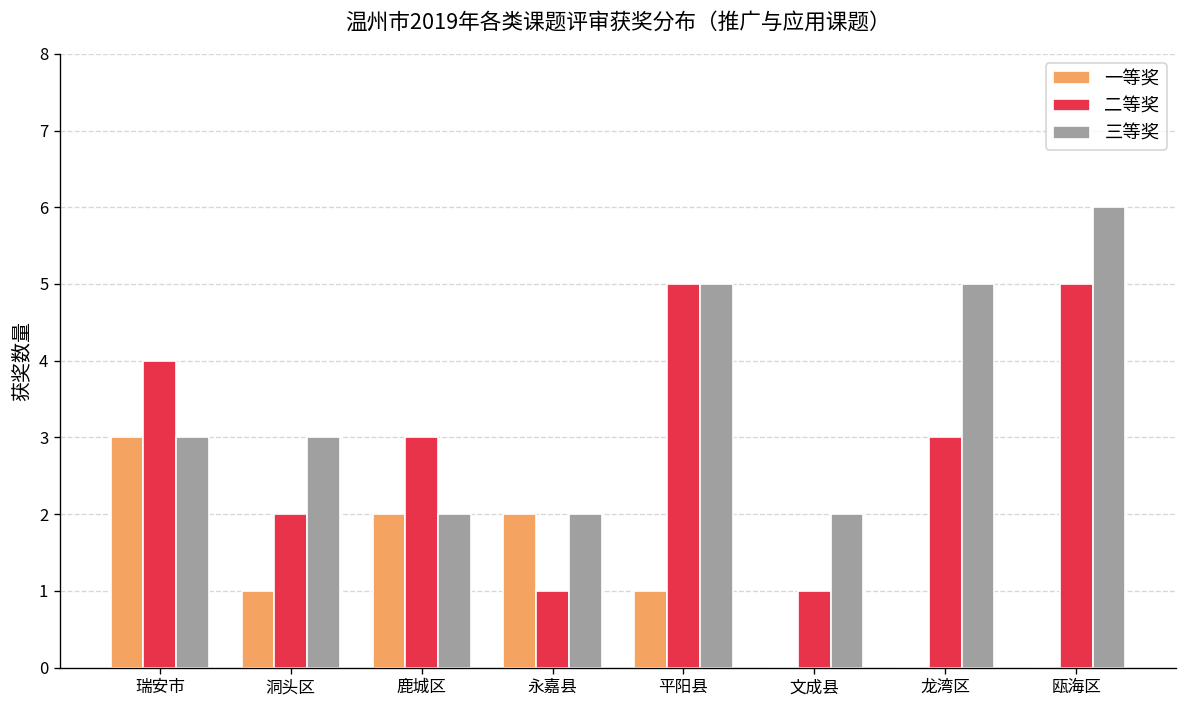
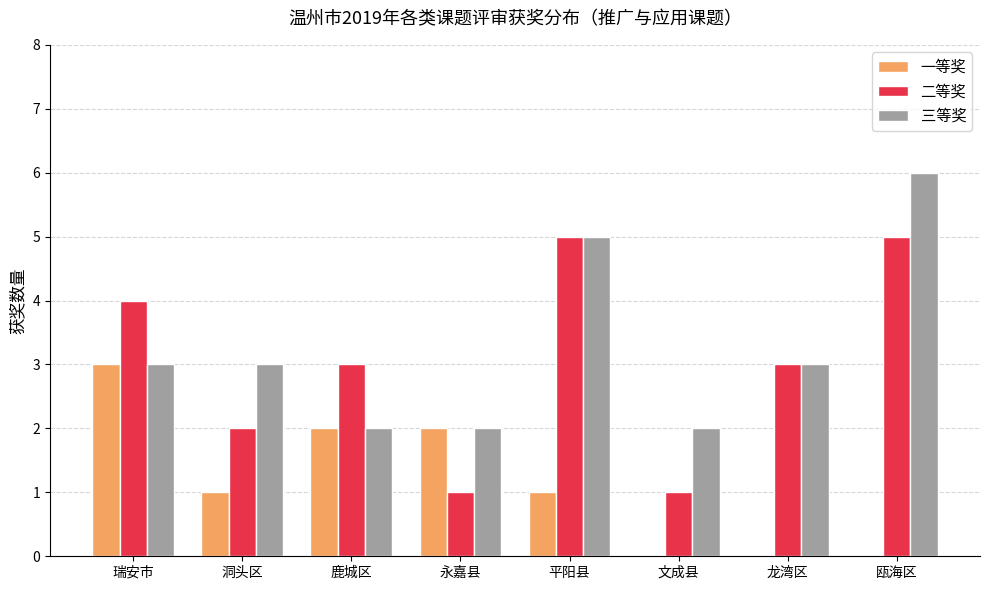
  {
    "一等奖": {
      "瑞安市": 3,
      "洞头区": 1,
      "鹿城区": 2,
      "永嘉县": 2,
      "平阳县": 1,
      "文成县": 0,
      "龙湾区": 0,
      "瓯海区": 0
    },
    "二等奖": {
      "瑞安市": 4,
      "洞头区": 2,
      "鹿城区": 3,
      "永嘉县": 1,
      "平阳县": 5,
      "文成县": 1,
      "龙湾区": 3,
      "瓯海区": 5
    },
    "三等奖": {
      "瑞安市": 3,
      "洞头区": 3,
      "鹿城区": 2,
      "永嘉县": 2,
      "平阳县": 5,
      "文成县": 2,
-     "龙湾区": 5,
+     "龙湾区": 3,
      "瓯海区": 6
    }
  }
